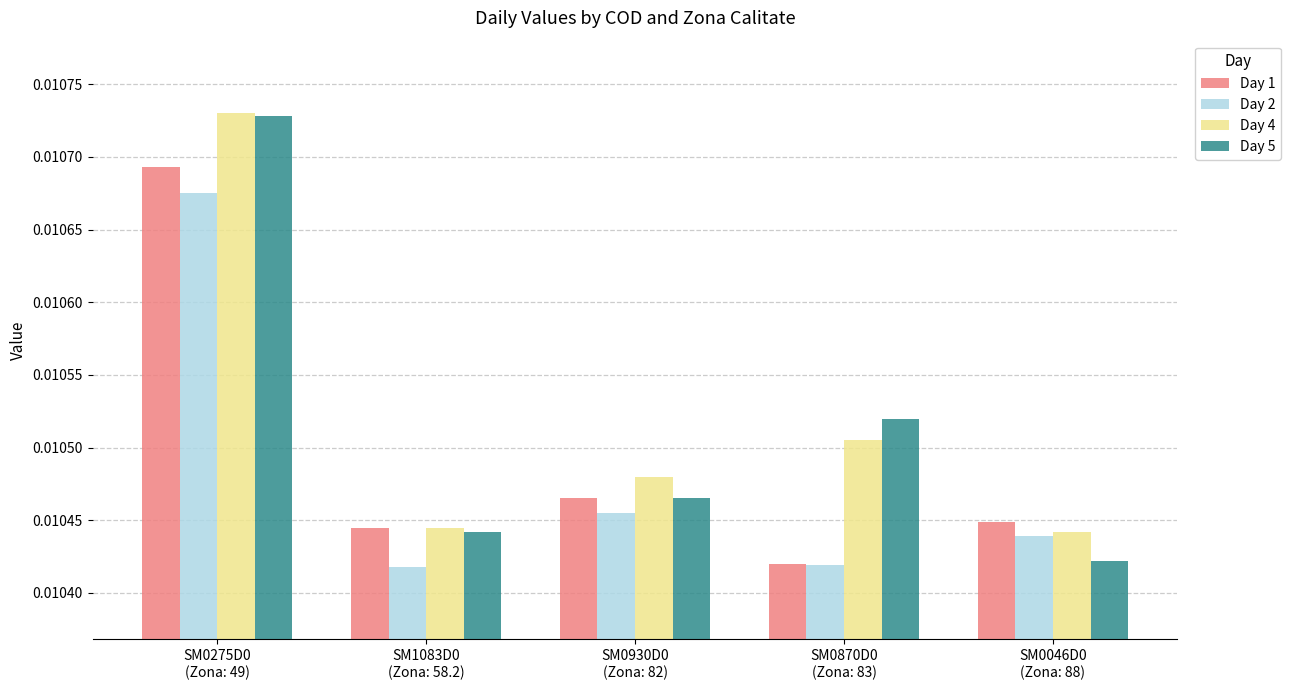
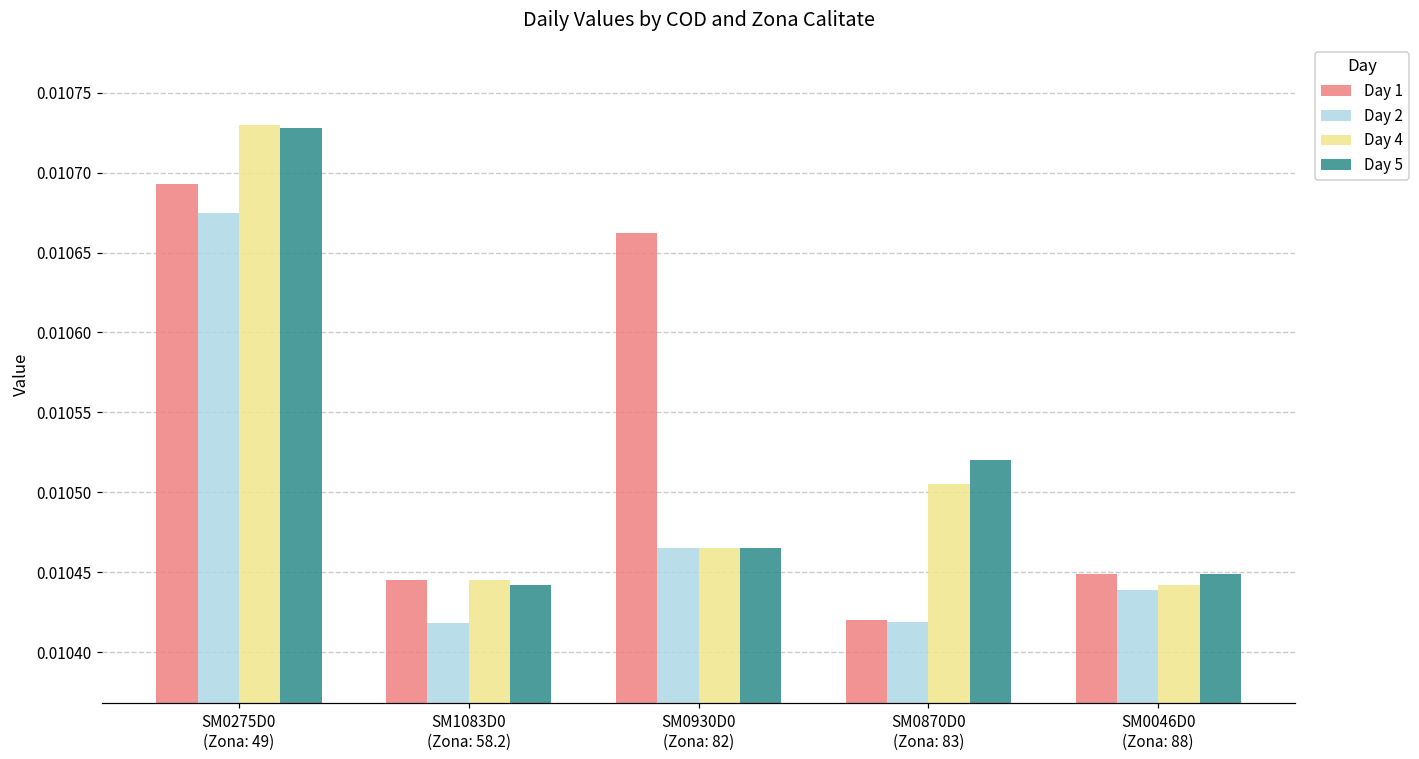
  {
    "Day 1": {
      "SM0275D0 (Zona: 49)": 0.010693,
      "SM1083D0 (Zona: 58.2)": 0.010445,
-     "SM0930D0 (Zona: 82)": 0.010465,
+     "SM0930D0 (Zona: 82)": 0.010662,
      "SM0870D0 (Zona: 83)": 0.010420,
      "SM0046D0 (Zona: 88)": 0.010449
    },
    "Day 2": {
      "SM0275D0 (Zona: 49)": 0.010675,
      "SM1083D0 (Zona: 58.2)": 0.010418,
-     "SM0930D0 (Zona: 82)": 0.010455,
+     "SM0930D0 (Zona: 82)": 0.010465,
      "SM0870D0 (Zona: 83)": 0.010419,
      "SM0046D0 (Zona: 88)": 0.010439
    },
    "Day 4": {
      "SM0275D0 (Zona: 49)": 0.010730,
      "SM1083D0 (Zona: 58.2)": 0.010445,
-     "SM0930D0 (Zona: 82)": 0.010480,
+     "SM0930D0 (Zona: 82)": 0.010465,
      "SM0870D0 (Zona: 83)": 0.010505,
      "SM0046D0 (Zona: 88)": 0.010442
    },
    "Day 5": {
      "SM0275D0 (Zona: 49)": 0.010728,
      "SM1083D0 (Zona: 58.2)": 0.010442,
      "SM0930D0 (Zona: 82)": 0.010465,
      "SM0870D0 (Zona: 83)": 0.010520,
-     "SM0046D0 (Zona: 88)": 0.010422
+     "SM0046D0 (Zona: 88)": 0.010449
    }
  }
